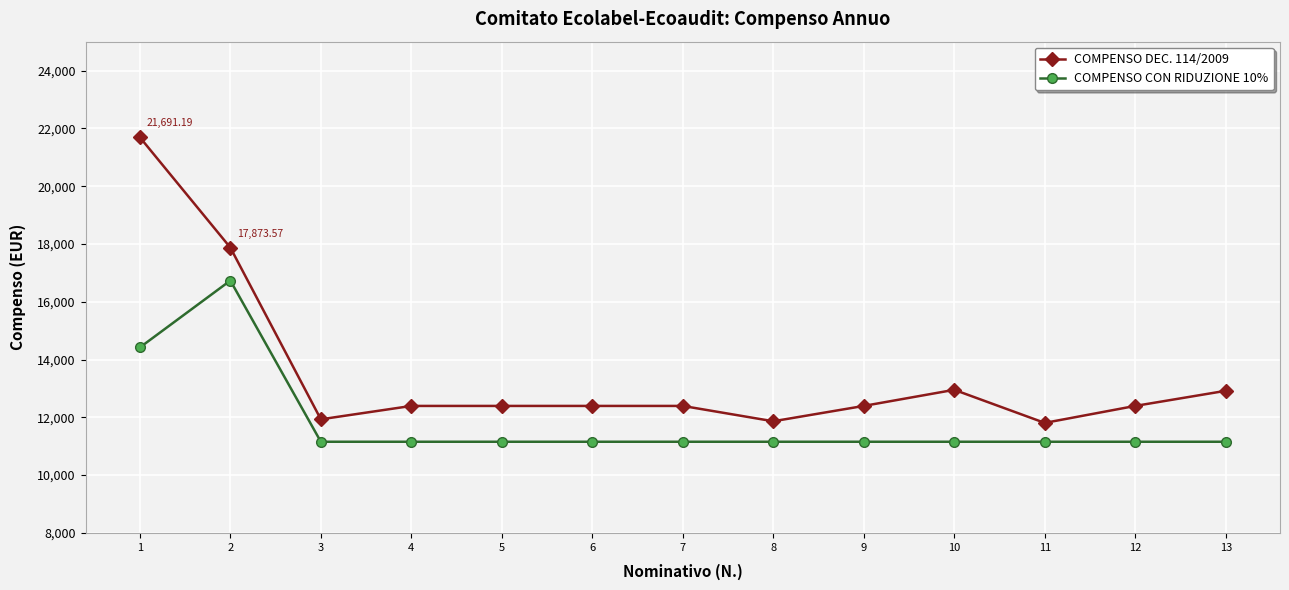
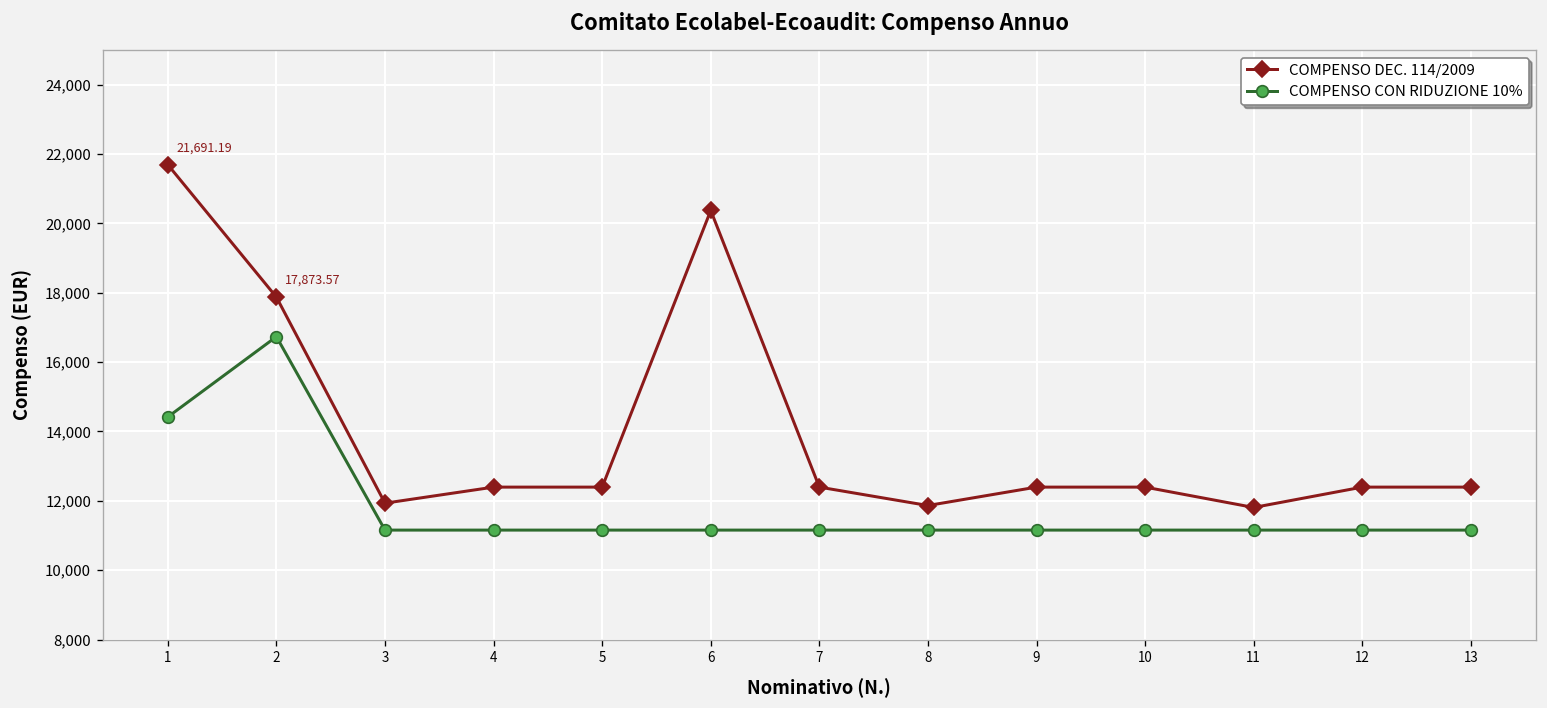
  {
    "COMPENSO DEC. 114/2009": {
      "3": "11,900",
      "4": "12,400",
      "5": "12,400",
-     "6": "12,400",
+     "6": "20,400",
      "7": "12,400",
      "8": "11,900",
      "9": "12,400",
-     "10": "13,000",
+     "10": "12,400",
      "11": "11,800",
      "12": "12,400",
-     "13": "12,900"
+     "13": "12,400"
    },
    "COMPENSO CON RIDUZIONE 10%": {
      "1": "14,400",
      "2": "16,700",
      "3": "11,200",
      "4": "11,200",
      "5": "11,200",
      "6": "11,200",
      "7": "11,200",
      "8": "11,200",
      "9": "11,200",
      "10": "11,200",
      "11": "11,200",
      "12": "11,200",
      "13": "11,200"
    }
  }
